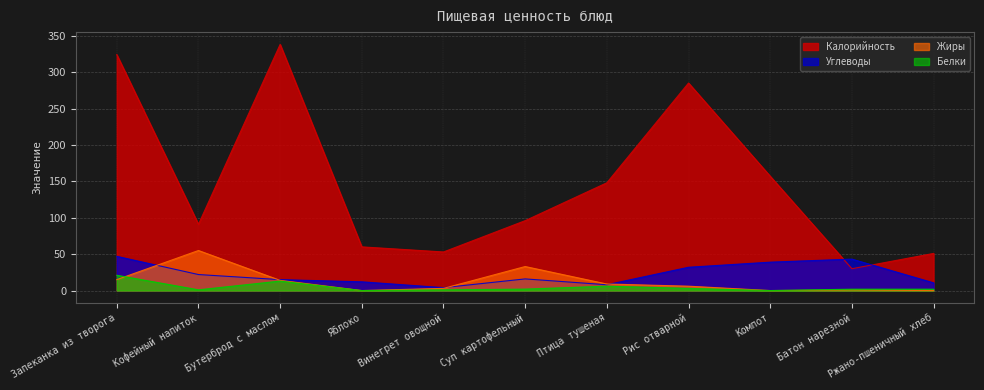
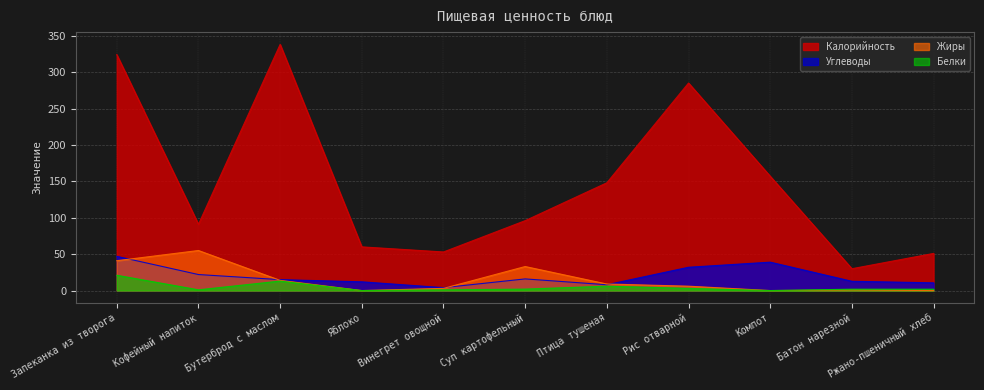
  {
    "Калорийность": {
      "Запеканка из творога": 320,
      "Кофейный напиток": 90,
      "Бутерброд с маслом": 340,
      "Яблоко": 60,
      "Винегрет овощной": 50,
      "Суп картофельный": 100,
      "Птица тушеная": 150,
      "Рис отварной": 290,
      "Компот": 160,
      "Батон нарезной": 30,
      "Ржано-пшеничный хлеб": 50
    },
    "Углеводы": {
      "Запеканка из творога": 50,
      "Кофейный напиток": 20,
      "Яблоко": 10,
      "Суп картофельный": 20,
      "Рис отварной": 30,
      "Компот": 40,
-     "Батон нарезной": 40,
+     "Батон нарезной": 10,
      "Ржано-пшеничный хлеб": 10
    },
    "Жиры": {
-     "Запеканка из творога": 20,
+     "Запеканка из творога": 40,
      "Кофейный напиток": 60,
      "Суп картофельный": 30
    },
    "Белки": {
      "Запеканка из творога": 20,
      "Кофейный напиток": 0,
      "Суп картофельный": 0
    }
  }
